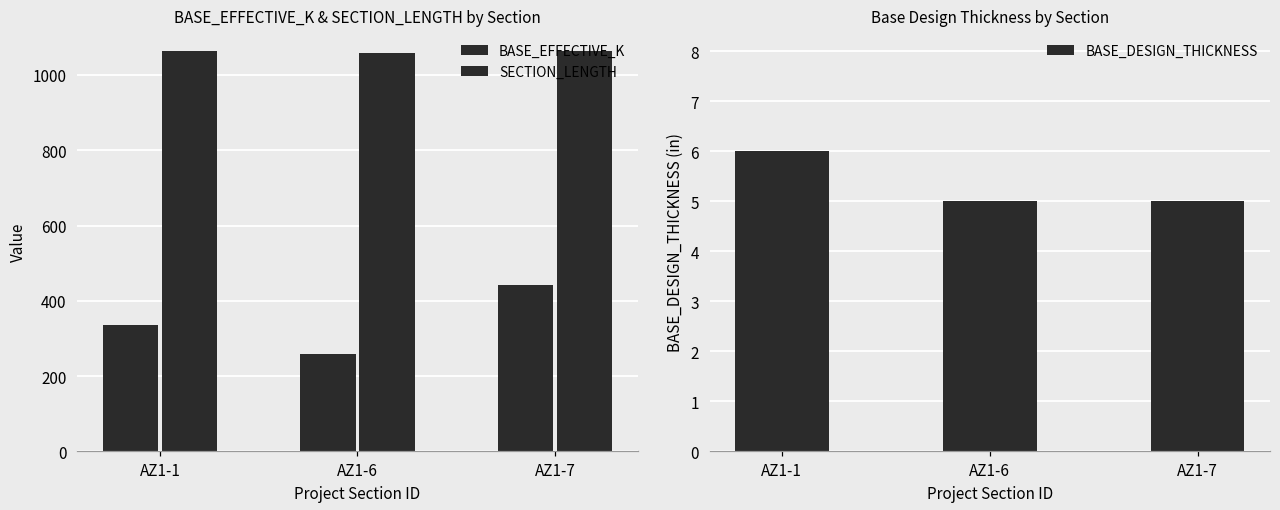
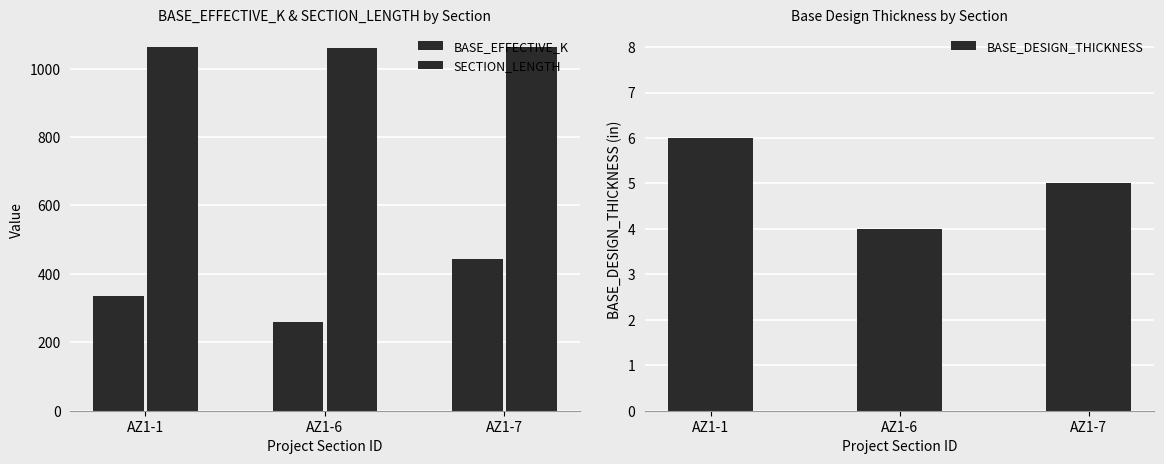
  {
    "Base Design Thickness by Section": {
      "AZ1-1": 6,
-     "AZ1-6": 5,
+     "AZ1-6": 4,
      "AZ1-7": 5
    }
  }
